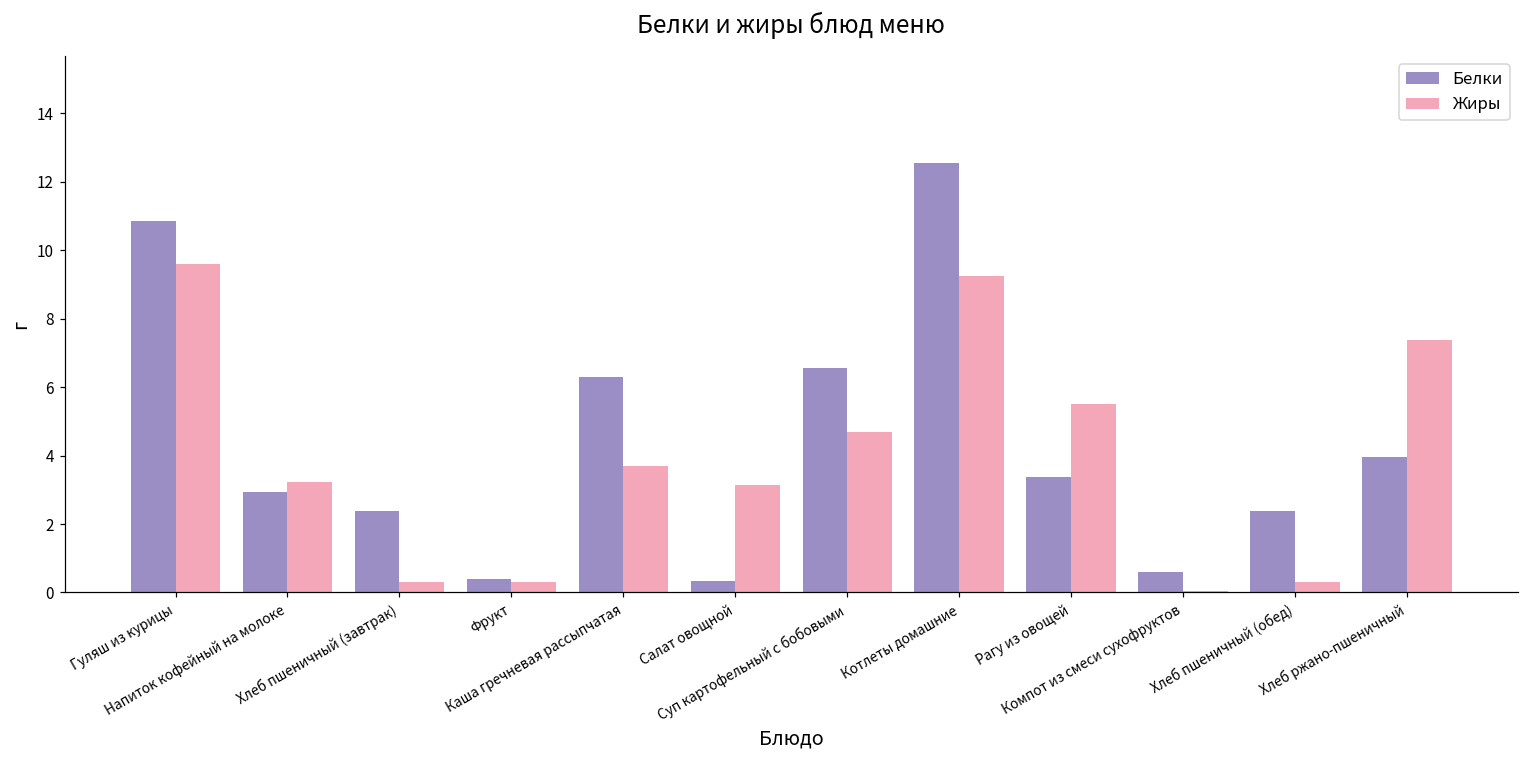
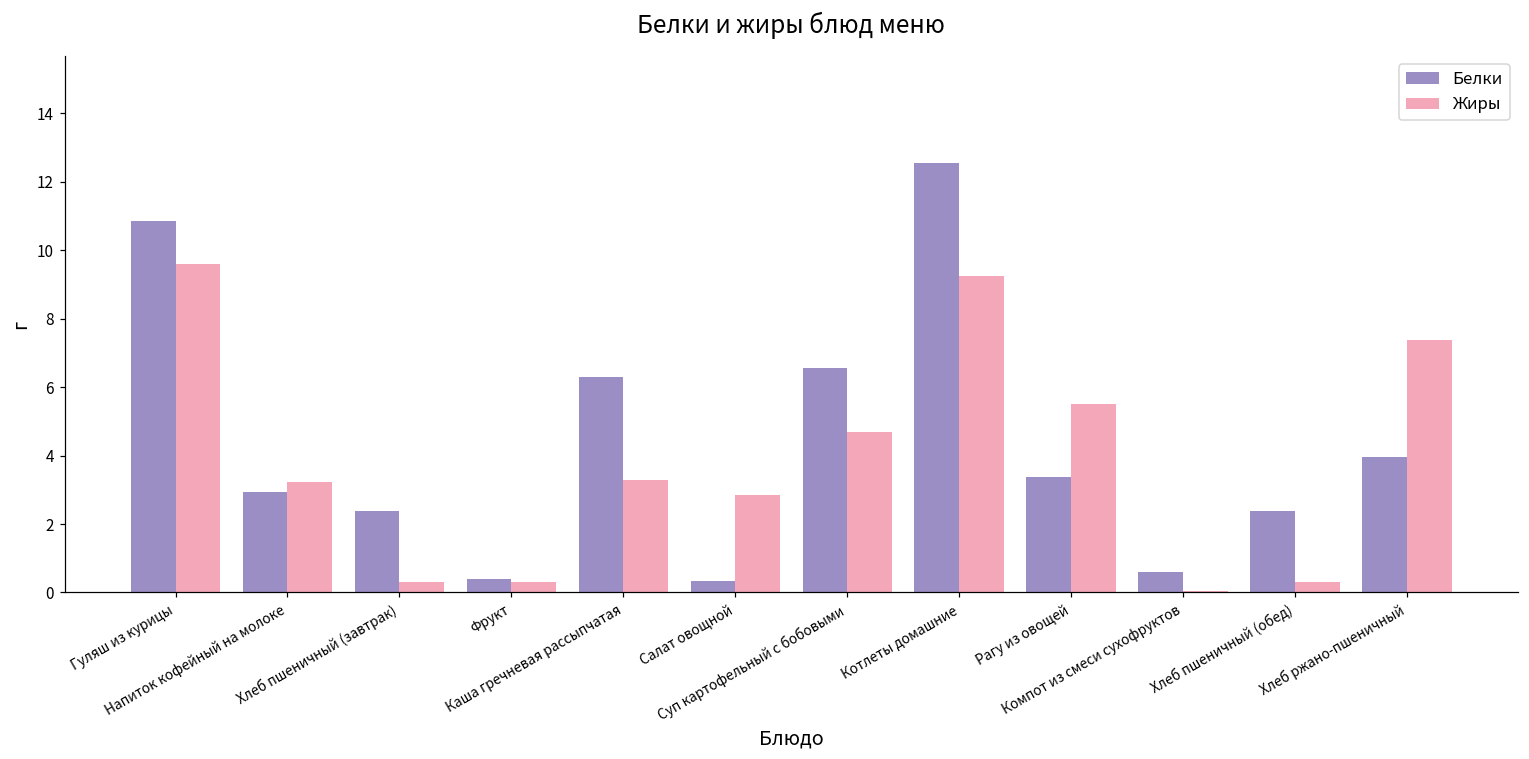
  {
    "Белки": {
      "Гуляш из курицы": 10.9,
      "Напиток кофейный на молоке": 2.9,
      "Хлеб пшеничный (завтрак)": 2.4,
      "Фрукт": 0.4,
      "Каша гречневая рассыпчатая": 6.3,
      "Салат овощной": 0.3,
      "Суп картофельный с бобовыми": 6.6,
      "Котлеты домашние": 12.6,
      "Рагу из овощей": 3.4,
      "Компот из смеси сухофруктов": 0.6,
      "Хлеб пшеничный (обед)": 2.4,
      "Хлеб ржано-пшеничный": 4.0
    },
    "Жиры": {
      "Гуляш из курицы": 9.6,
      "Напиток кофейный на молоке": 3.2,
      "Хлеб пшеничный (завтрак)": 0.3,
      "Фрукт": 0.3,
-     "Каша гречневая рассыпчатая": 3.7,
-     "Салат овощной": 3.1,
+     "Каша гречневая рассыпчатая": 3.3,
+     "Салат овощной": 2.8,
      "Суп картофельный с бобовыми": 4.7,
      "Котлеты домашние": 9.2,
      "Рагу из овощей": 5.5,
      "Хлеб пшеничный (обед)": 0.3,
      "Хлеб ржано-пшеничный": 7.4
    }
  }
